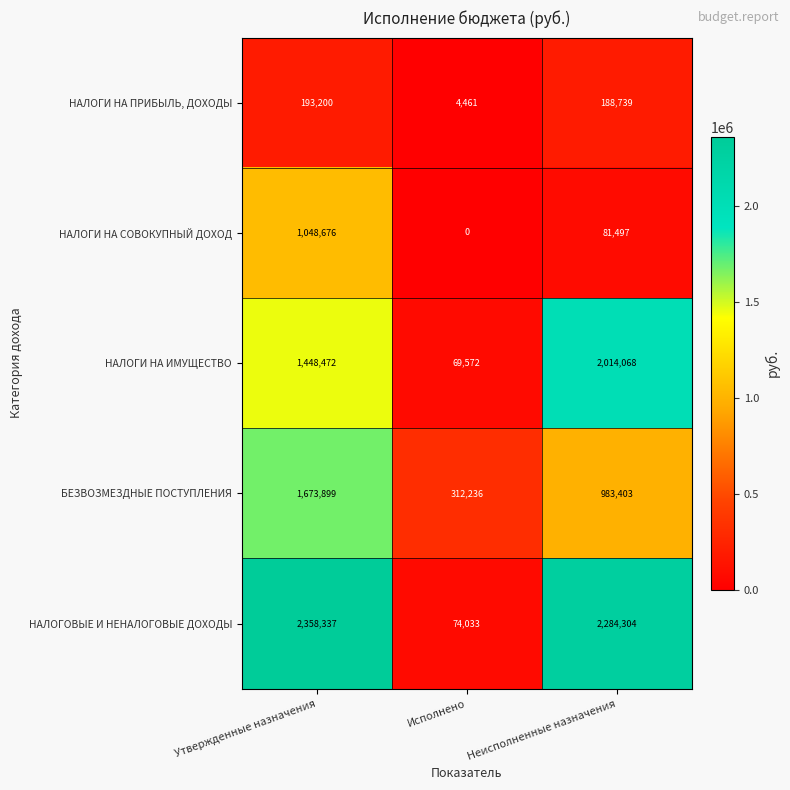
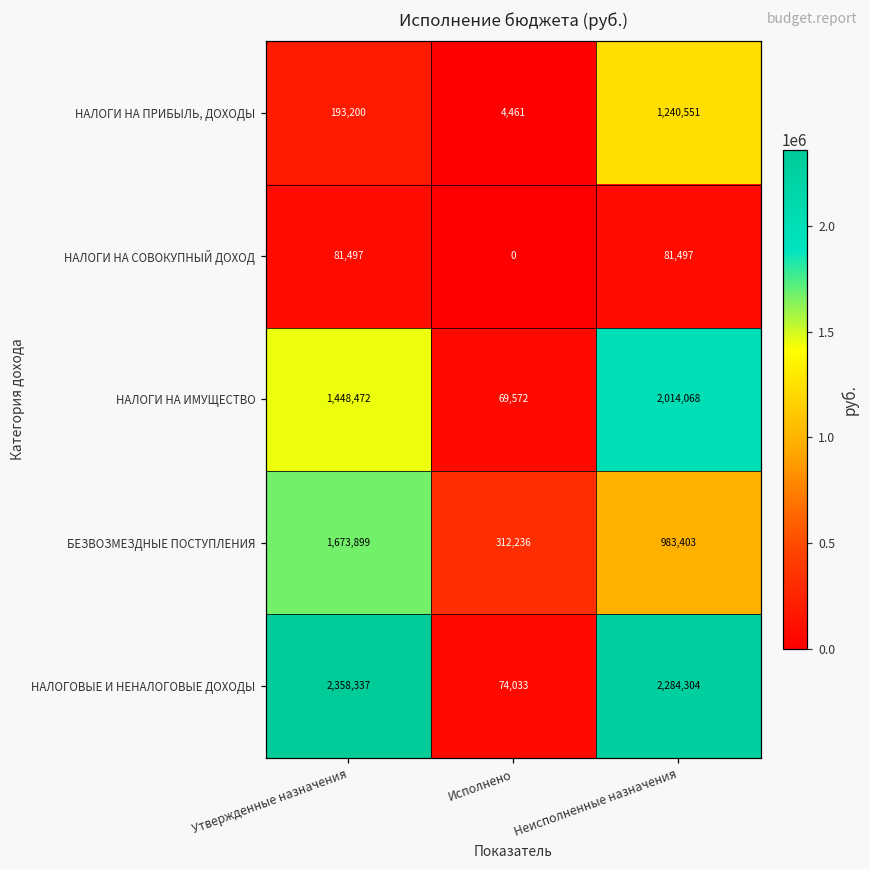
  {
    "НАЛОГИ НА ПРИБЫЛЬ, ДОХОДЫ": {
      "Утвержденные назначения": "193,200",
      "Исполнено": "4,461",
-     "Неисполненные назначения": "188,739"
+     "Неисполненные назначения": "1,240,551"
    },
    "НАЛОГИ НА СОВОКУПНЫЙ ДОХОД": {
-     "Утвержденные назначения": "1,048,676",
+     "Утвержденные назначения": "81,497",
      "Исполнено": "0",
      "Неисполненные назначения": "81,497"
    },
    "НАЛОГИ НА ИМУЩЕСТВО": {
      "Утвержденные назначения": "1,448,472",
      "Исполнено": "69,572",
      "Неисполненные назначения": "2,014,068"
    },
    "БЕЗВОЗМЕЗДНЫЕ ПОСТУПЛЕНИЯ": {
      "Утвержденные назначения": "1,673,899",
      "Исполнено": "312,236",
      "Неисполненные назначения": "983,403"
    },
    "НАЛОГОВЫЕ И НЕНАЛОГОВЫЕ ДОХОДЫ": {
      "Утвержденные назначения": "2,358,337",
      "Исполнено": "74,033",
      "Неисполненные назначения": "2,284,304"
    }
  }
